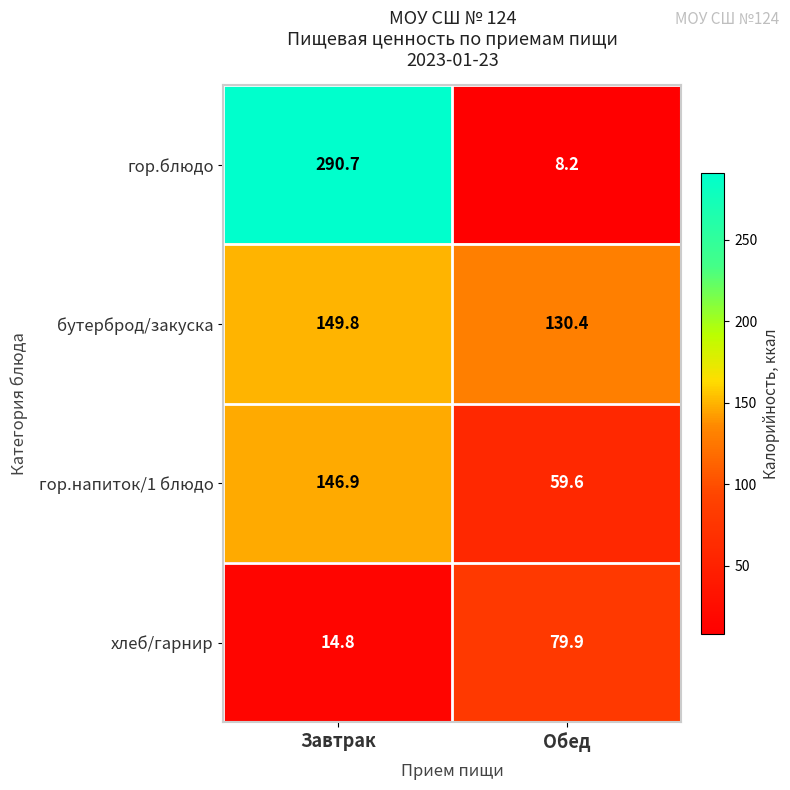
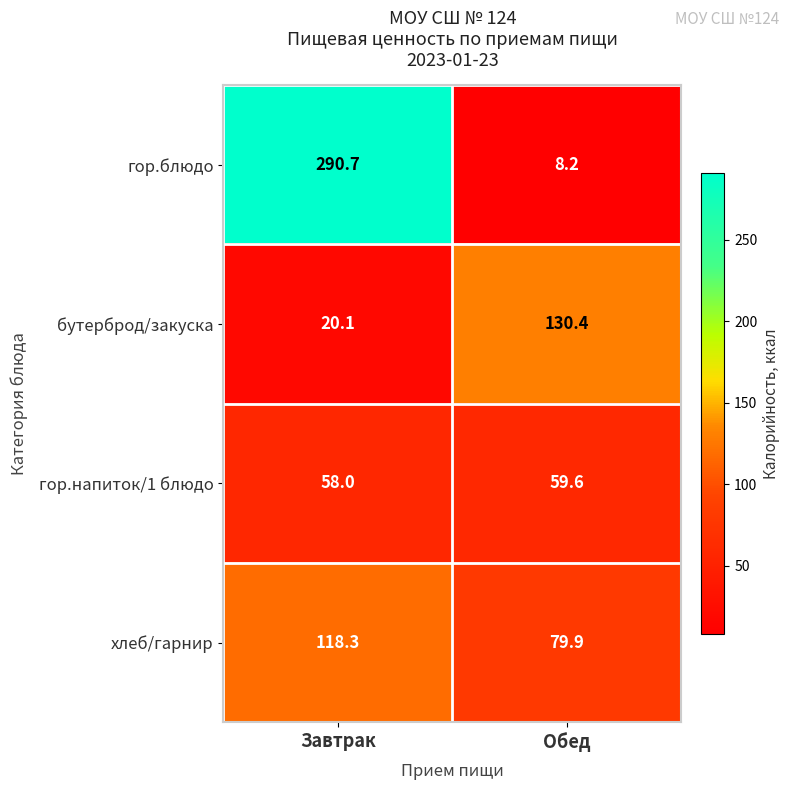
  {
    "гор.блюдо": {
      "Завтрак": 290.7,
      "Обед": 8.2
    },
    "бутерброд/закуска": {
-     "Завтрак": 149.8,
+     "Завтрак": 20.1,
      "Обед": 130.4
    },
    "гор.напиток/1 блюдо": {
-     "Завтрак": 146.9,
+     "Завтрак": 58.0,
      "Обед": 59.6
    },
    "хлеб/гарнир": {
-     "Завтрак": 14.8,
+     "Завтрак": 118.3,
      "Обед": 79.9
    }
  }
